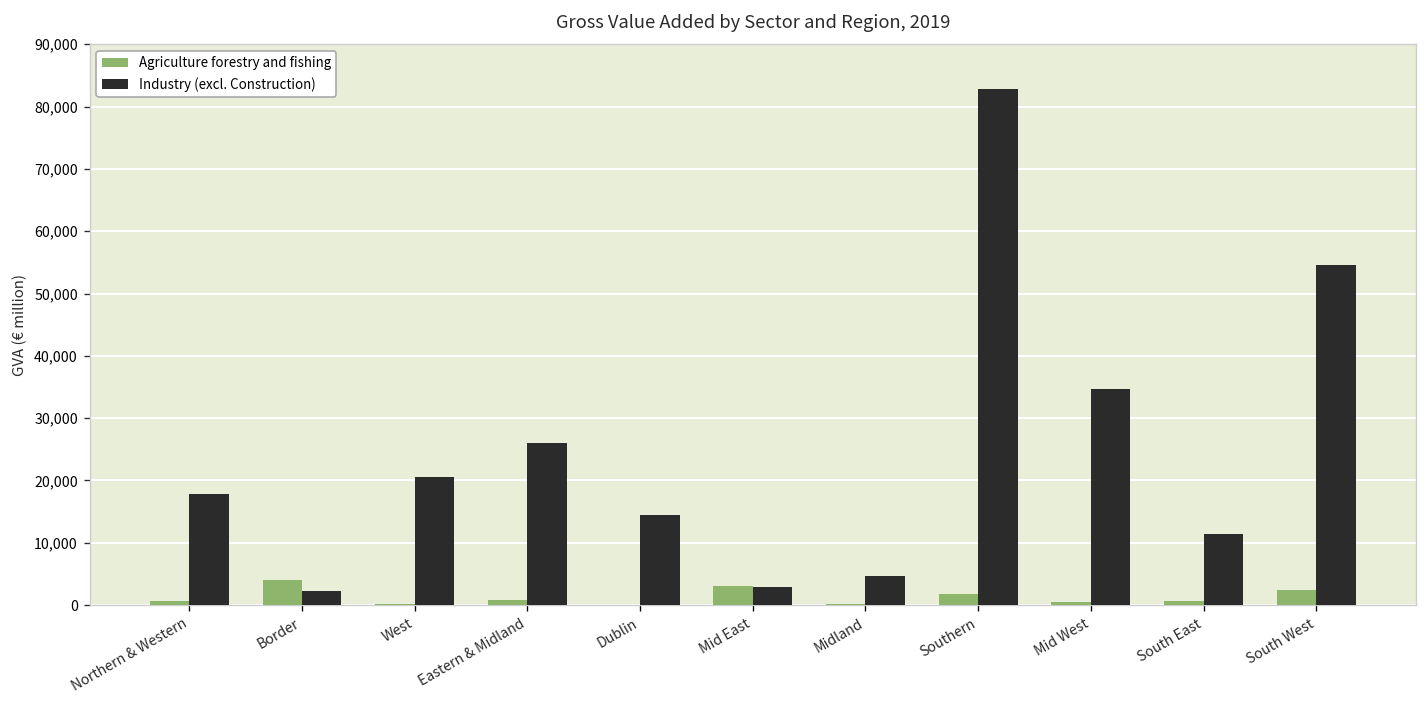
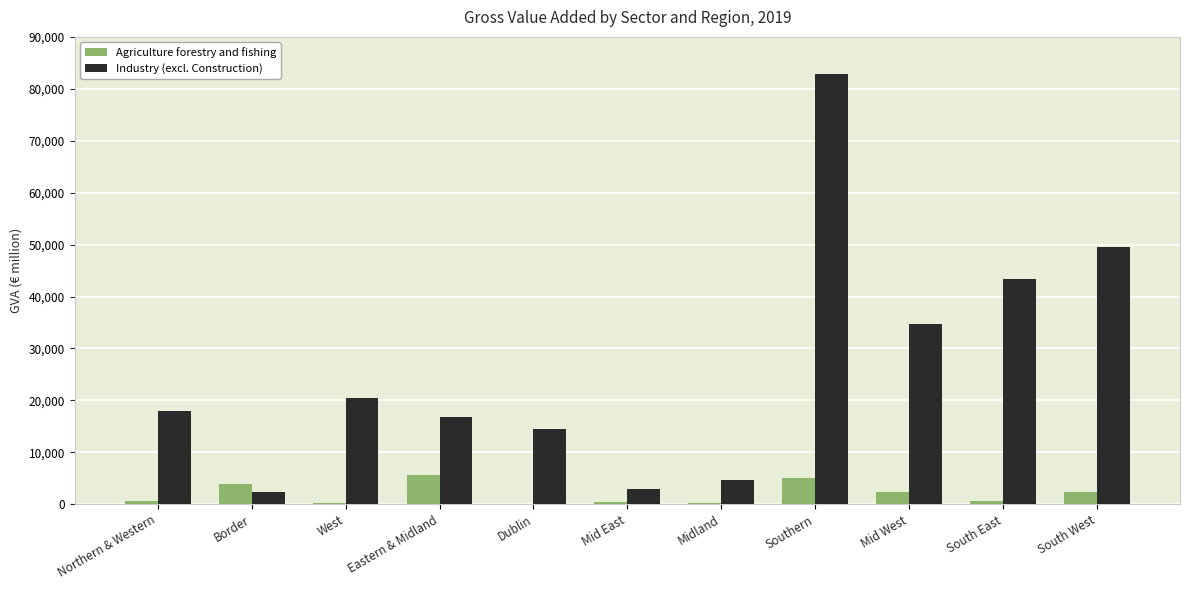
  {
    "Agriculture forestry and fishing": {
      "Northern & Western": "1,000",
      "Border": "4,000",
-     "Eastern & Midland": "1,000",
-     "Mid East": "3,000",
-     "Southern": "2,000",
-     "Mid West": "0",
+     "Eastern & Midland": "6,000",
+     "Mid East": "0",
+     "Southern": "5,000",
+     "Mid West": "2,000",
      "South East": "1,000",
      "South West": "2,000"
    },
    "Industry (excl. Construction)": {
      "Northern & Western": "18,000",
      "Border": "2,000",
      "West": "21,000",
-     "Eastern & Midland": "26,000",
+     "Eastern & Midland": "17,000",
      "Dublin": "14,000",
      "Mid East": "3,000",
      "Midland": "5,000",
      "Southern": "83,000",
      "Mid West": "35,000",
-     "South East": "11,000",
-     "South West": "55,000"
+     "South East": "43,000",
+     "South West": "50,000"
    }
  }
